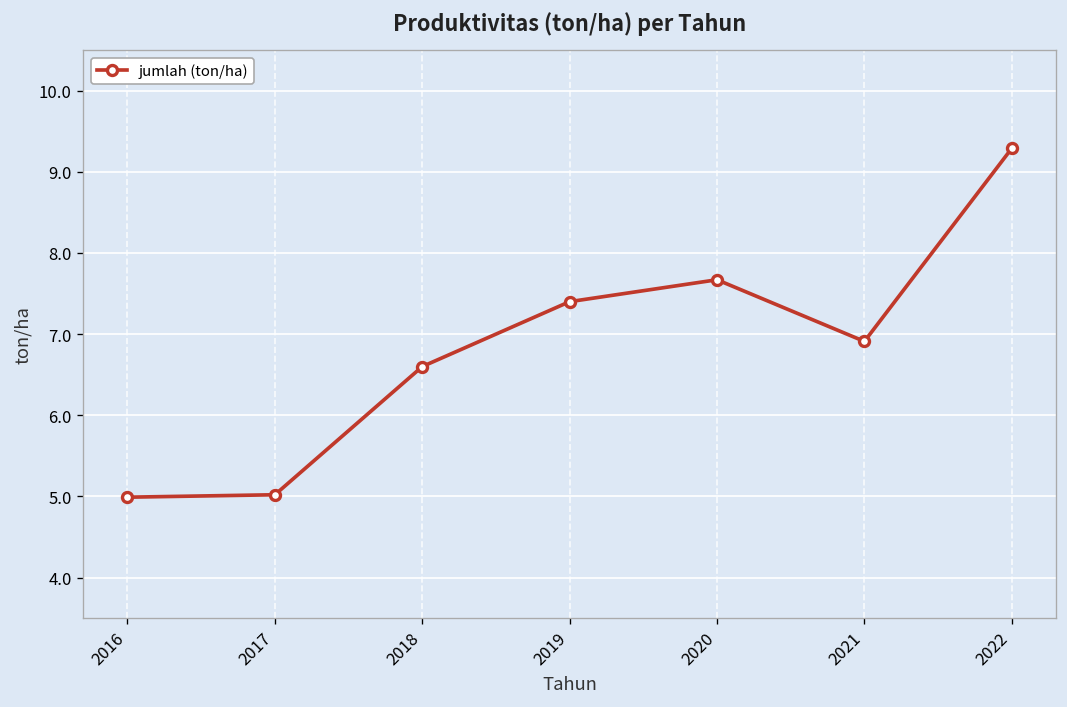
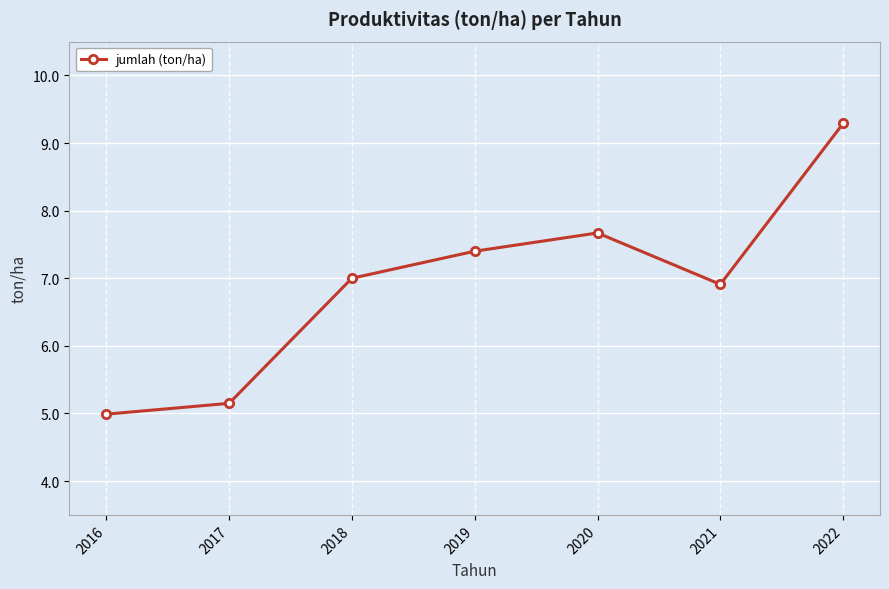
  {
    "2016": 5.0,
-   "2017": 5.0,
-   "2018": 6.6,
+   "2017": 5.2,
+   "2018": 7.0,
    "2019": 7.4,
    "2020": 7.7,
    "2021": 6.9,
    "2022": 9.3
  }
